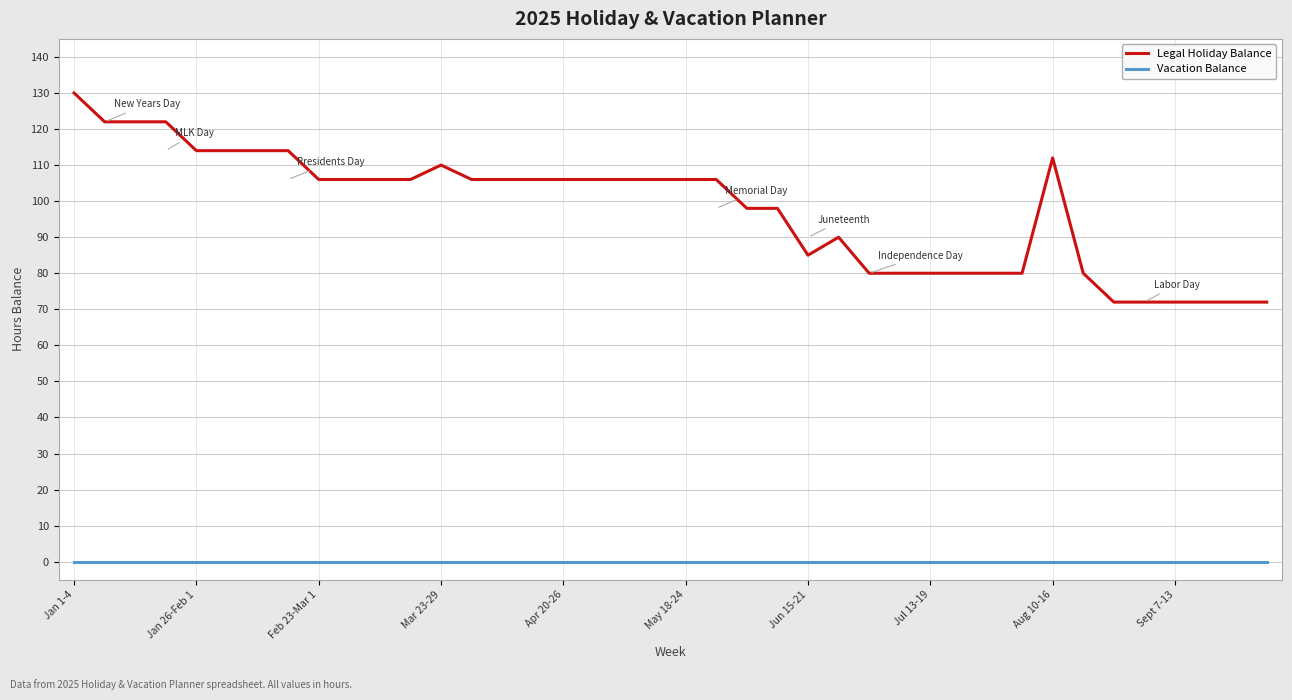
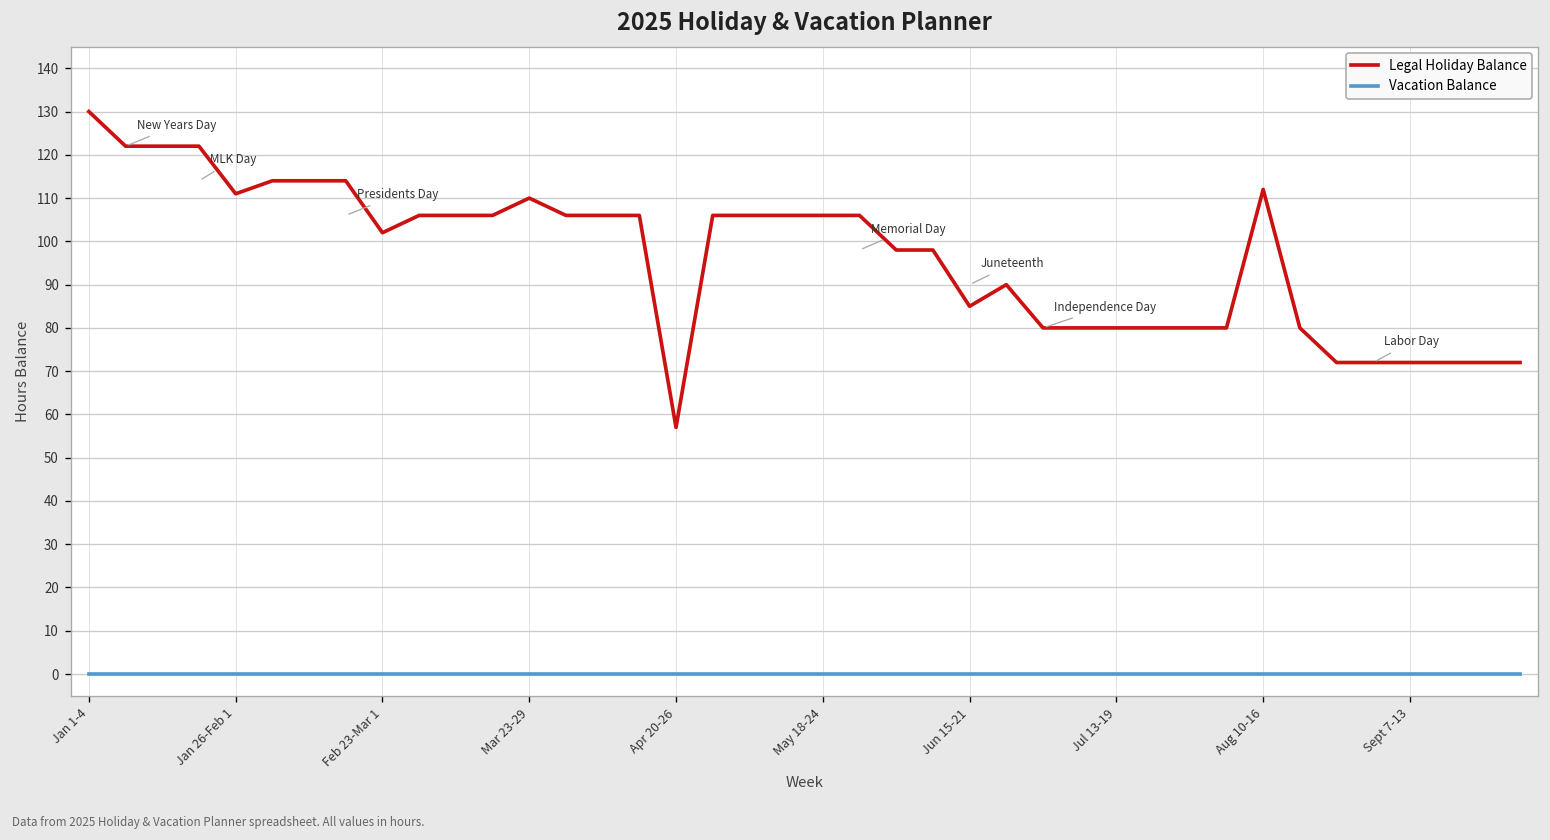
  {
    "Legal Holiday Balance": {
      "Jan 1-4": 130,
-     "Jan 26-Feb 1": 114,
-     "Feb 23-Mar 1": 106,
+     "Jan 26-Feb 1": 111,
+     "Feb 23-Mar 1": 102,
      "Mar 23-29": 110,
-     "Apr 20-26": 106,
+     "Apr 20-26": 57,
      "May 18-24": 106,
      "Jun 15-21": 85,
      "Jul 13-19": 80,
      "Aug 10-16": 112,
      "Sept 7-13": 72
    },
    "Vacation Balance": {
      "Jan 1-4": 0,
      "Jan 26-Feb 1": 0,
      "Feb 23-Mar 1": 0,
      "Mar 23-29": 0,
      "Apr 20-26": 0,
      "May 18-24": 0,
      "Jun 15-21": 0,
      "Jul 13-19": 0,
      "Aug 10-16": 0,
      "Sept 7-13": 0
    }
  }
